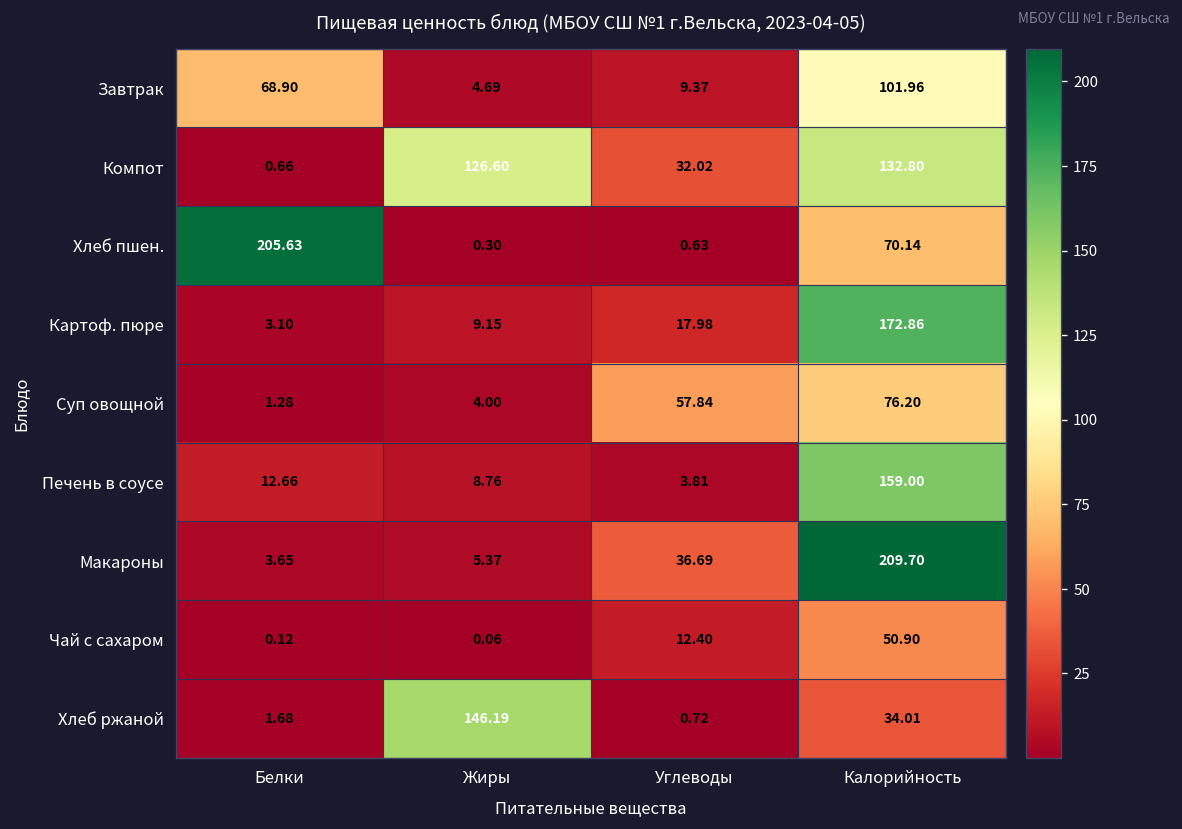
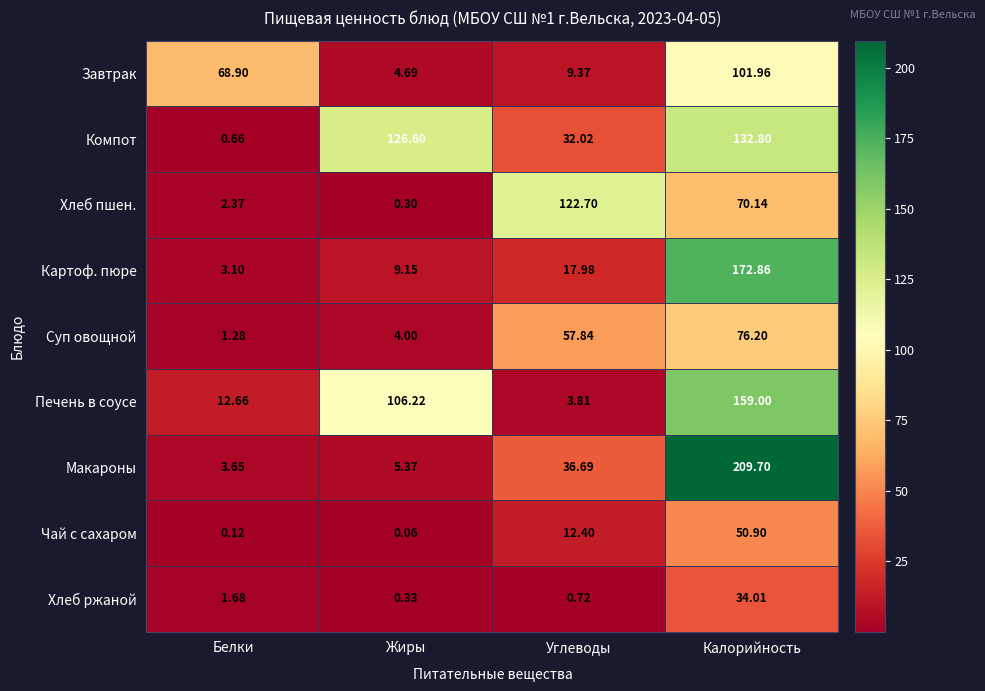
  {
    "Завтрак": {
      "Белки": 68.90,
      "Жиры": 4.69,
      "Углеводы": 9.37,
      "Калорийность": 101.96
    },
    "Компот": {
      "Белки": 0.66,
      "Жиры": 126.60,
      "Углеводы": 32.02,
      "Калорийность": 132.80
    },
    "Хлеб пшен.": {
-     "Белки": 205.63,
+     "Белки": 2.37,
      "Жиры": 0.30,
-     "Углеводы": 0.63,
+     "Углеводы": 122.70,
      "Калорийность": 70.14
    },
    "Картоф. пюре": {
      "Белки": 3.10,
      "Жиры": 9.15,
      "Углеводы": 17.98,
      "Калорийность": 172.86
    },
    "Суп овощной": {
      "Белки": 1.28,
      "Жиры": 4.00,
      "Углеводы": 57.84,
      "Калорийность": 76.20
    },
    "Печень в соусе": {
      "Белки": 12.66,
-     "Жиры": 8.76,
+     "Жиры": 106.22,
      "Углеводы": 3.81,
      "Калорийность": 159.00
    },
    "Макароны": {
      "Белки": 3.65,
      "Жиры": 5.37,
      "Углеводы": 36.69,
      "Калорийность": 209.70
    },
    "Чай с сахаром": {
      "Белки": 0.12,
      "Жиры": 0.06,
      "Углеводы": 12.40,
      "Калорийность": 50.90
    },
    "Хлеб ржаной": {
      "Белки": 1.68,
-     "Жиры": 146.19,
+     "Жиры": 0.33,
      "Углеводы": 0.72,
      "Калорийность": 34.01
    }
  }
